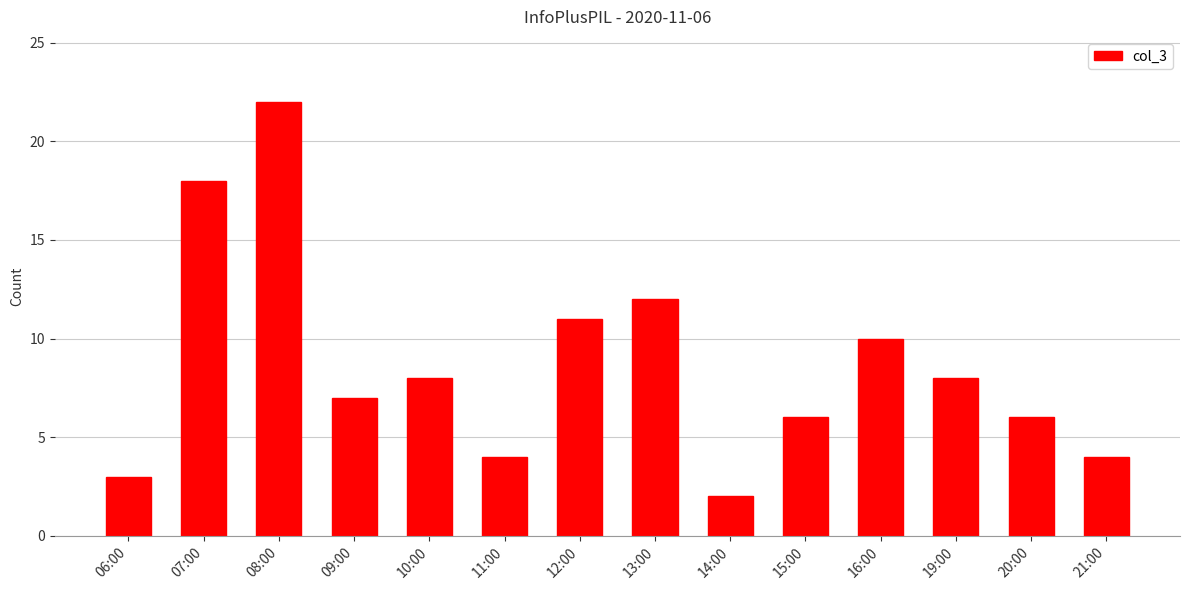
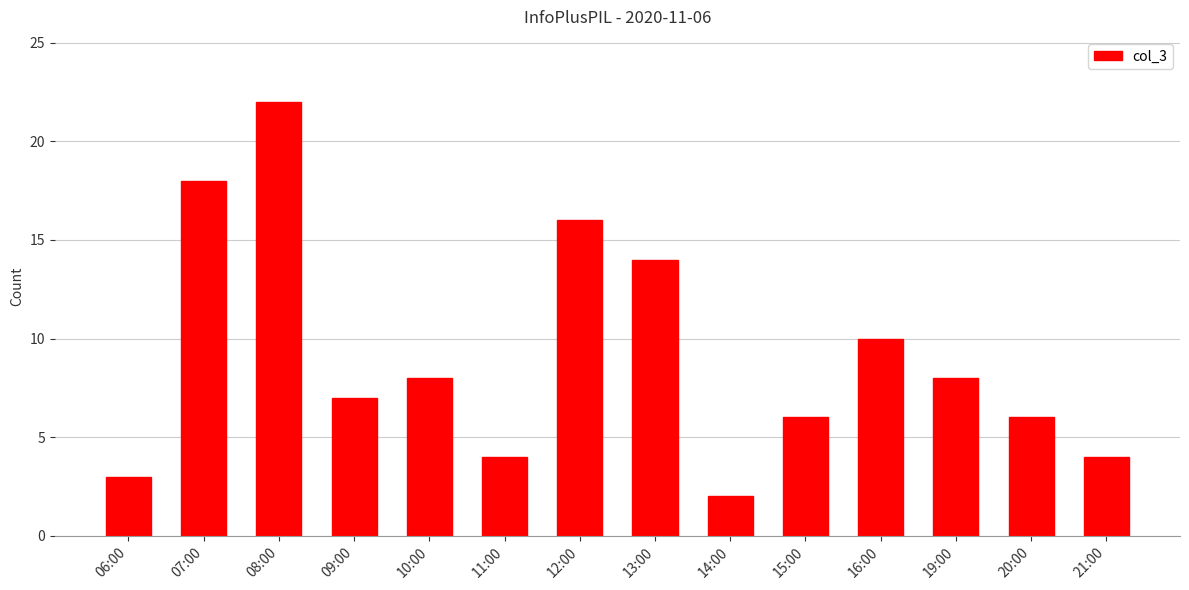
  {
    "06:00": 3,
    "07:00": 18,
    "08:00": 22,
    "09:00": 7,
    "10:00": 8,
    "11:00": 4,
-   "12:00": 11,
-   "13:00": 12,
+   "12:00": 16,
+   "13:00": 14,
    "14:00": 2,
    "15:00": 6,
    "16:00": 10,
    "19:00": 8,
    "20:00": 6,
    "21:00": 4
  }
